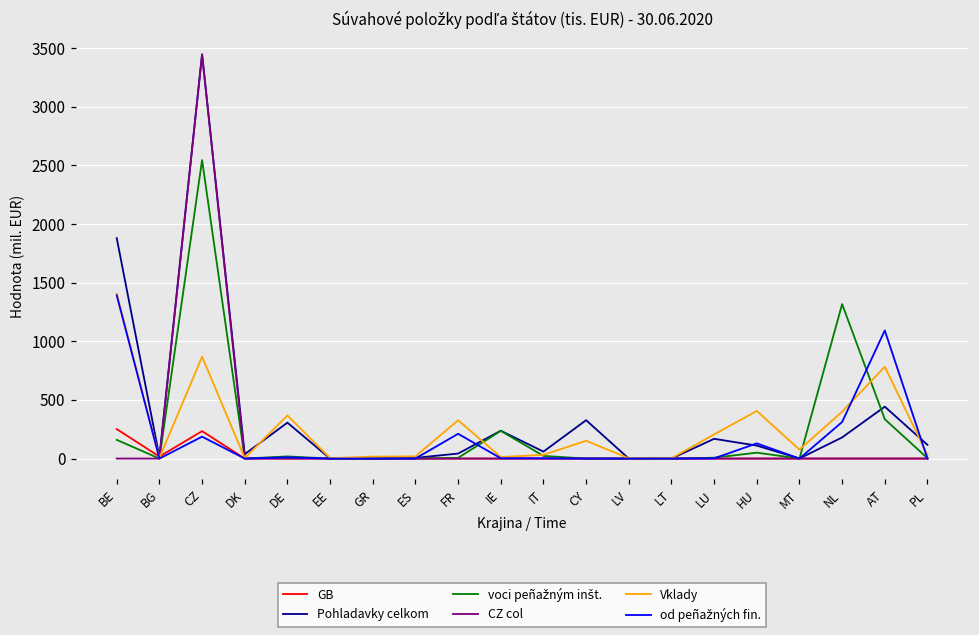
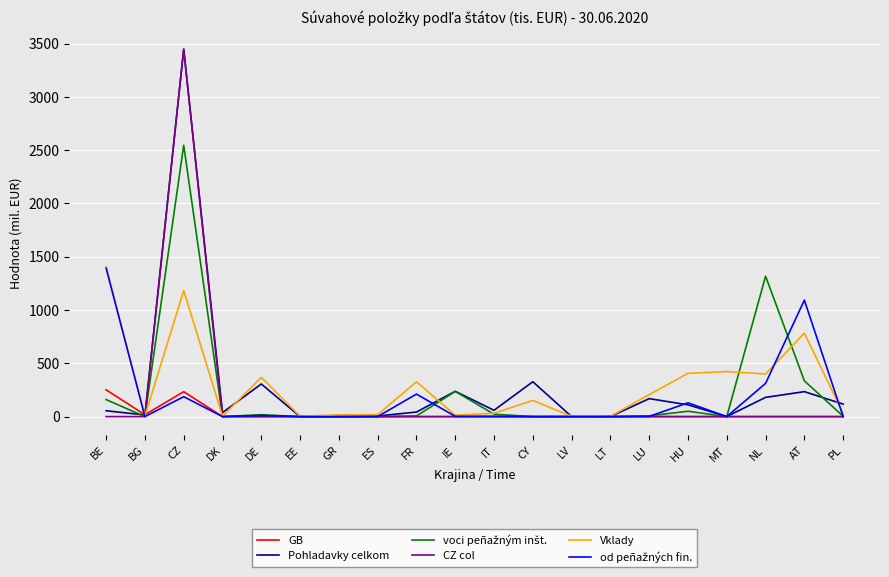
  {
    "GB": {
      "BE": 250,
      "CZ": 230
    },
    "Pohladavky celkom": {
-     "BE": 1880,
+     "BE": 60,
      "DK": 40,
      "DE": 310,
      "FR": 40,
      "IT": 60,
      "CY": 330,
      "LU": 170,
      "NL": 180,
-     "AT": 440,
+     "AT": 230,
      "PL": 120
    },
    "voci peñažným inšt.": {
      "BE": 160,
      "CZ": 2550,
      "HU": 50,
      "NL": 1320,
      "AT": 340
    },
    "CZ col": {
      "BE": 0
    },
    "Vklady": {
-     "CZ": 870,
+     "CZ": 1180,
      "DE": 370,
      "FR": 330,
      "CY": 150,
      "LU": 210,
      "HU": 410,
-     "MT": 80,
+     "MT": 420,
      "NL": 400,
      "AT": 780,
      "PL": 30
    },
    "od peñažných fin.": {
      "CZ": 190,
      "FR": 210,
      "NL": 310,
      "AT": 1090
    }
  }
